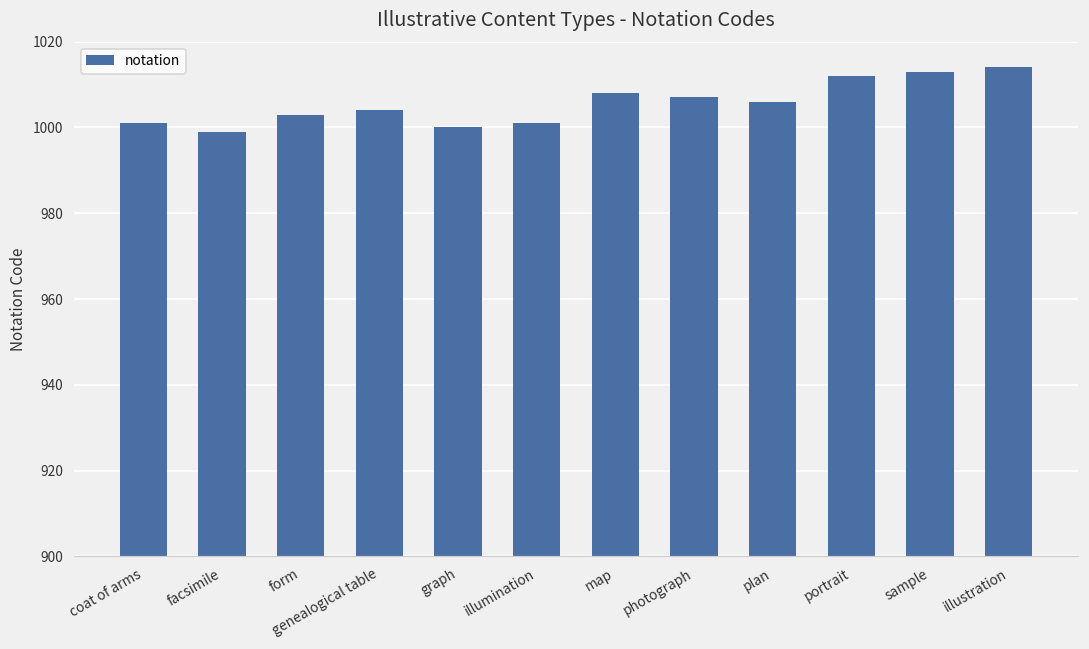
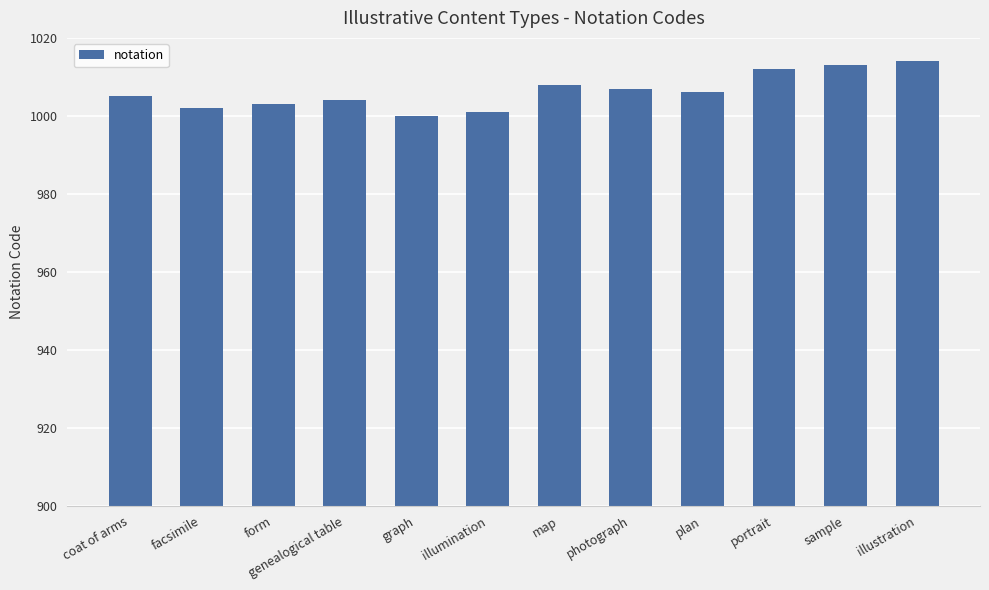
  {
-   "coat of arms": 1001,
-   "facsimile": 999,
+   "coat of arms": 1005,
+   "facsimile": 1002,
    "form": 1003,
    "genealogical table": 1004,
    "graph": 1000,
    "illumination": 1001,
    "map": 1008,
    "photograph": 1007,
    "plan": 1006,
    "portrait": 1012,
    "sample": 1013,
    "illustration": 1014
  }
